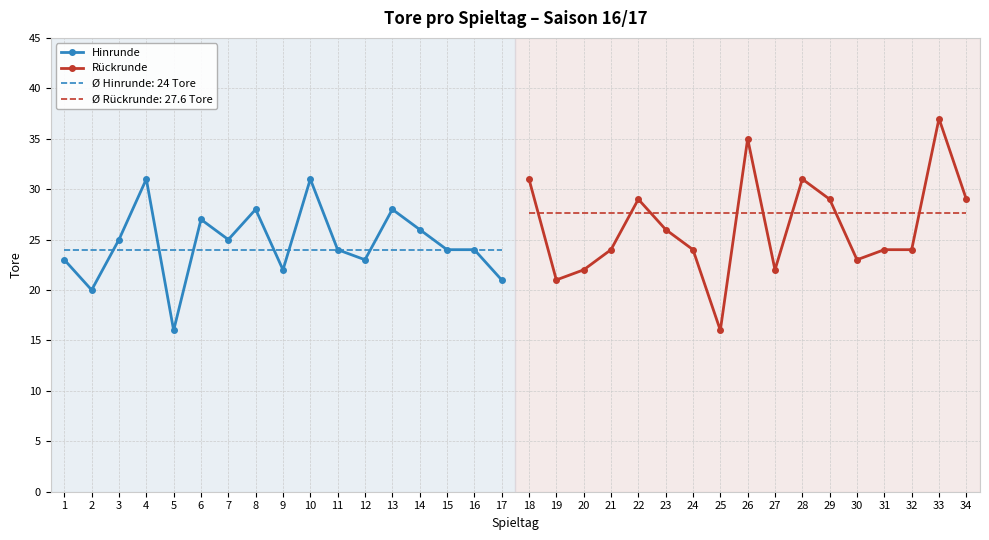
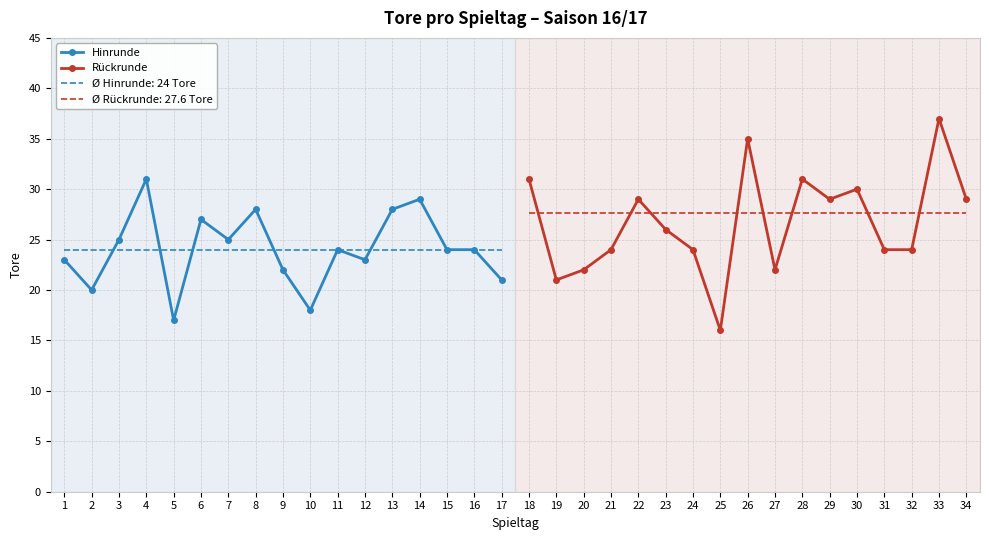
  {
    "Hinrunde": {
      "1": 23,
      "2": 20,
      "3": 25,
      "4": 31,
-     "5": 16,
+     "5": 17,
      "6": 27,
      "7": 25,
      "8": 28,
      "9": 22,
-     "10": 31,
+     "10": 18,
      "11": 24,
      "12": 23,
      "13": 28,
-     "14": 26,
+     "14": 29,
      "15": 24,
      "16": 24,
      "17": 21
    },
    "Rückrunde": {
      "18": 31,
      "19": 21,
      "20": 22,
      "21": 24,
      "22": 29,
      "23": 26,
      "24": 24,
      "25": 16,
      "26": 35,
      "27": 22,
      "28": 31,
      "29": 29,
-     "30": 23,
+     "30": 30,
      "31": 24,
      "32": 24,
      "33": 37,
      "34": 29
    }
  }
